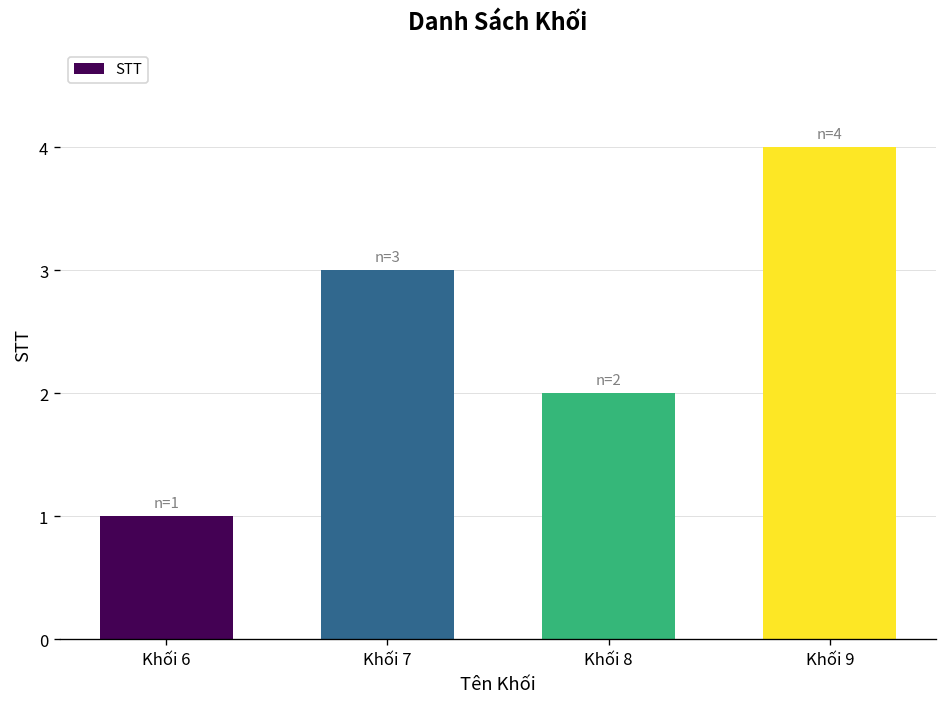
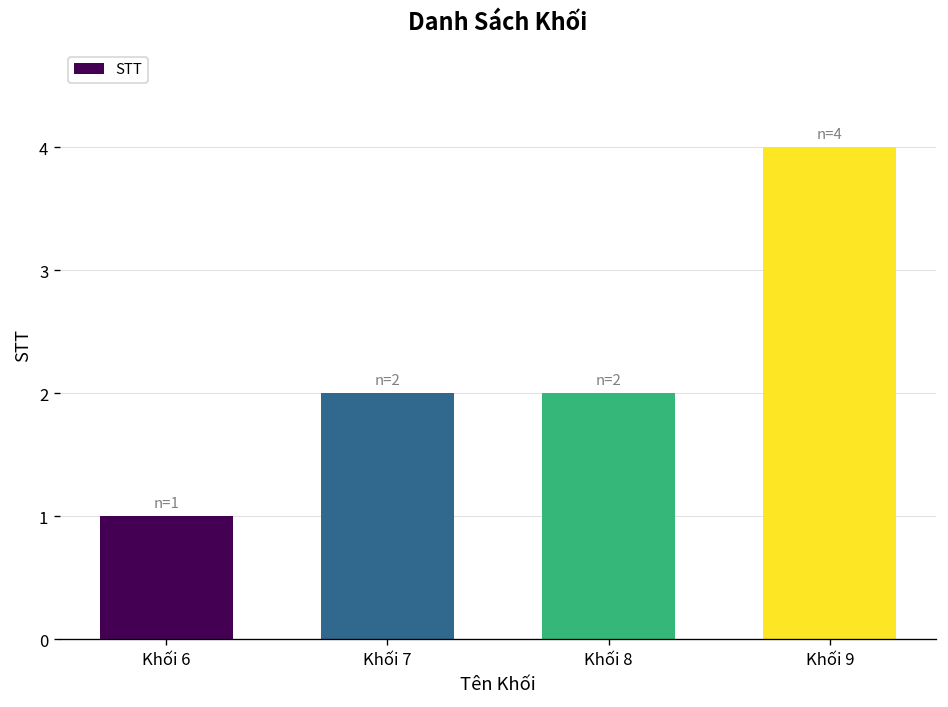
  {
    "Khối 6": 1,
-   "Khối 7": 3,
+   "Khối 7": 2,
    "Khối 8": 2,
    "Khối 9": 4
  }
